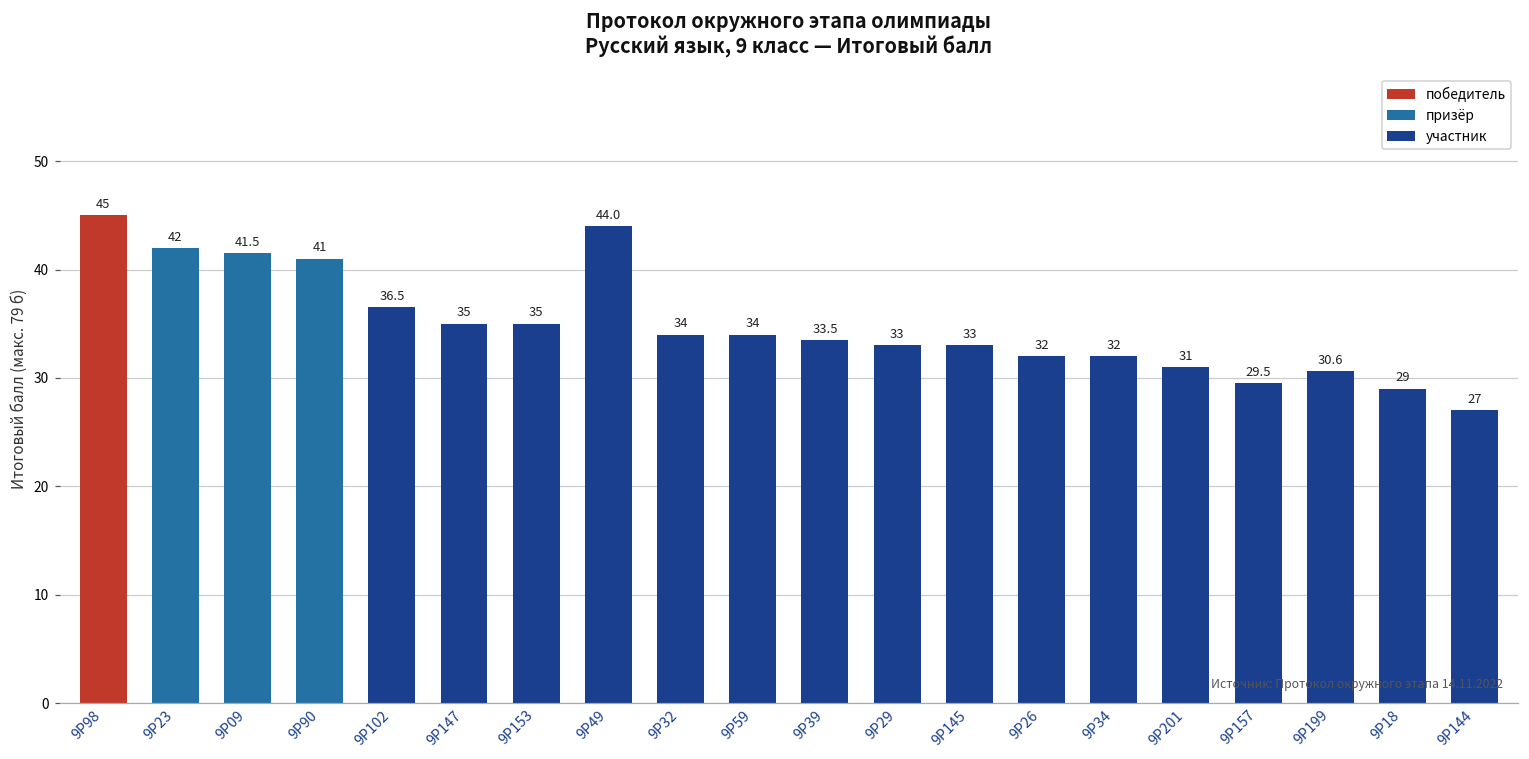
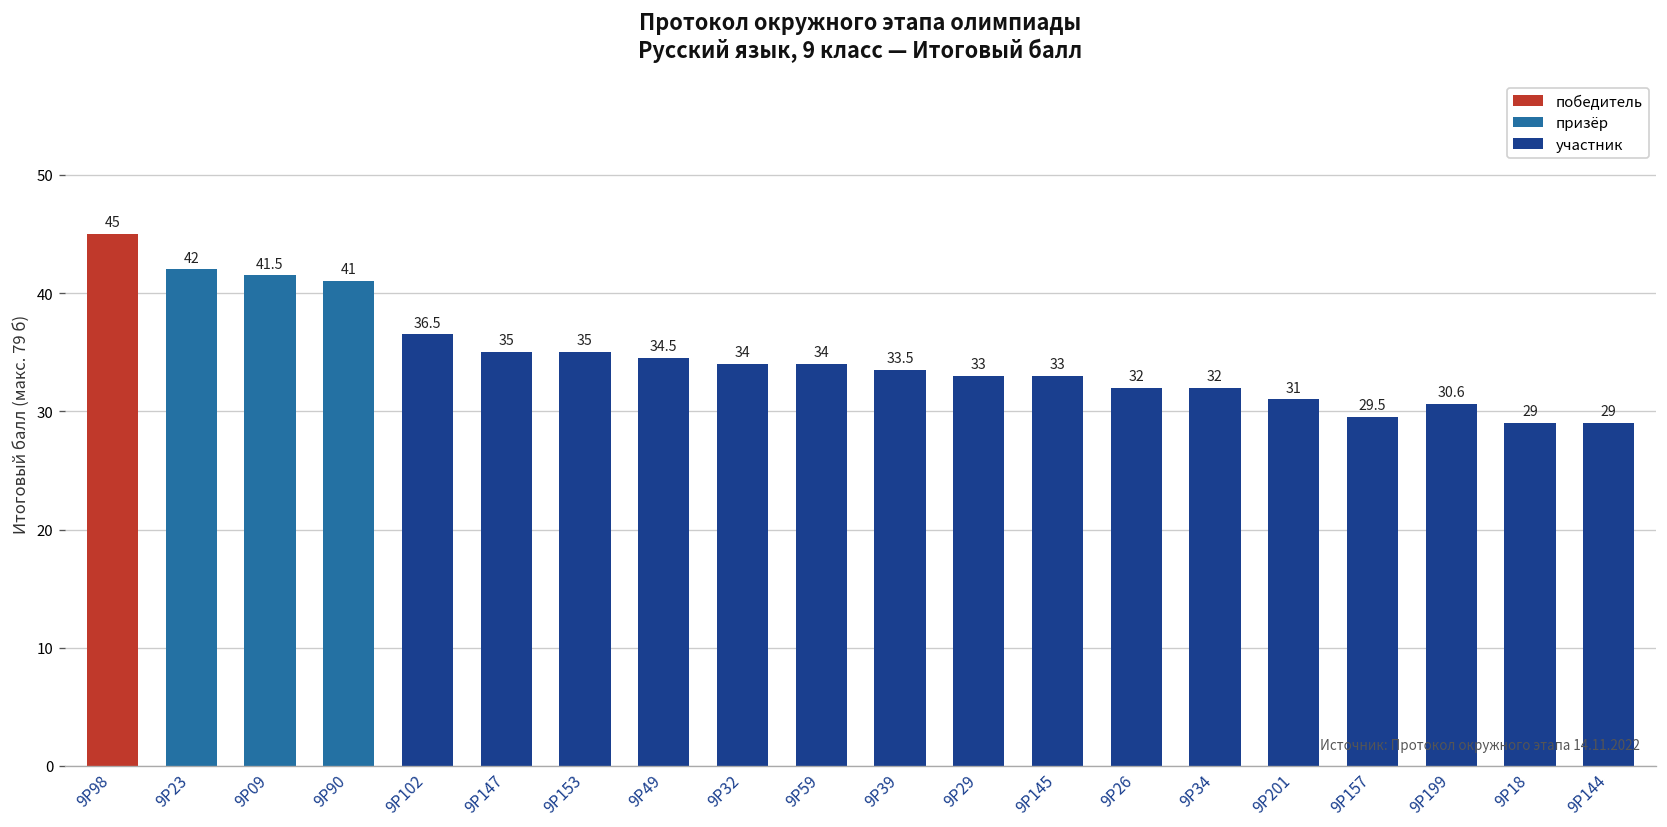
  {
    "9Р98": 45,
    "9Р23": 42,
    "9Р09": 41.5,
    "9Р90": 41,
    "9Р102": 36.5,
    "9Р147": 35,
    "9Р153": 35,
-   "9Р49": 44.0,
+   "9Р49": 34.5,
    "9Р32": 34,
    "9Р59": 34,
    "9Р39": 33.5,
    "9Р29": 33,
    "9Р145": 33,
    "9Р26": 32,
    "9Р34": 32,
    "9Р201": 31,
    "9Р157": 29.5,
    "9Р199": 30.6,
    "9Р18": 29,
-   "9Р144": 27
+   "9Р144": 29
  }
